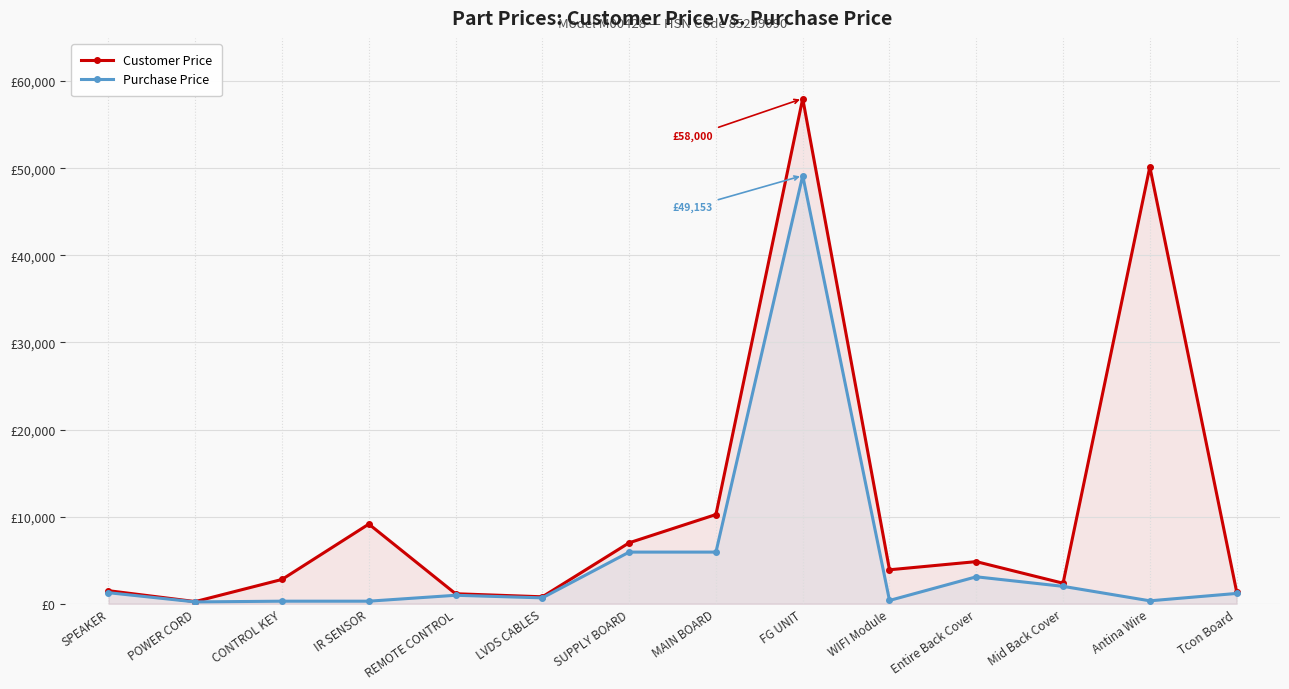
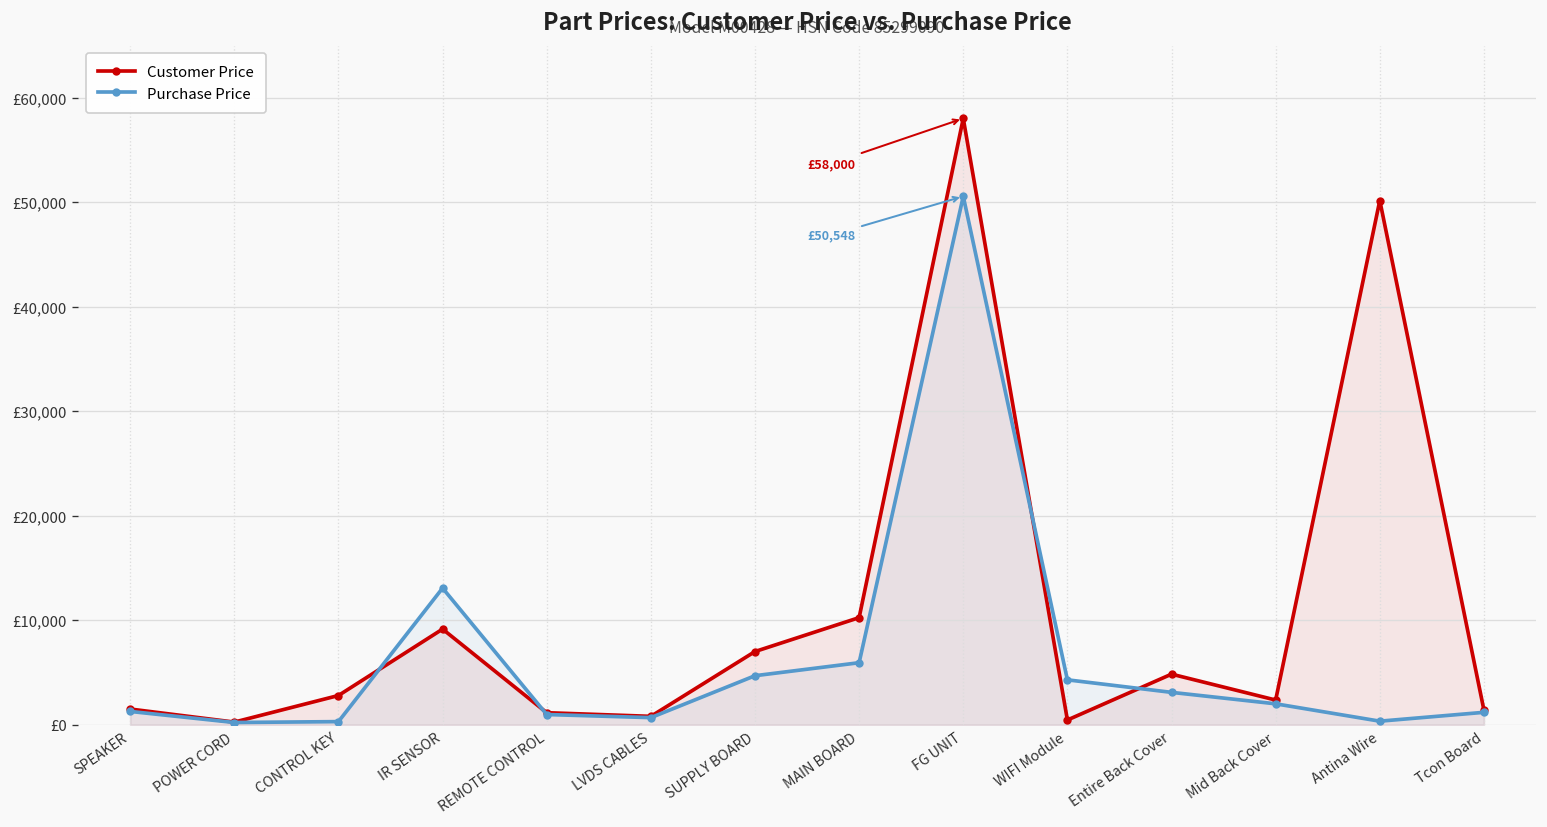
  {
    "Customer Price": {
      "CONTROL KEY": "£3,000",
      "IR SENSOR": "£9,000",
      "SUPPLY BOARD": "£7,000",
      "MAIN BOARD": "£10,000",
-     "WIFI Module": "£4,000",
+     "WIFI Module": "£0",
      "Entire Back Cover": "£5,000",
      "Mid Back Cover": "£2,000",
      "Antina Wire": "£50,000"
    },
    "Purchase Price": {
-     "IR SENSOR": "£0",
-     "SUPPLY BOARD": "£6,000",
-     "FG UNIT": "£49,153",
-     "WIFI Module": "£0"
+     "IR SENSOR": "£13,000",
+     "SUPPLY BOARD": "£5,000",
+     "FG UNIT": "£50,548",
+     "WIFI Module": "£4,000"
    }
  }
